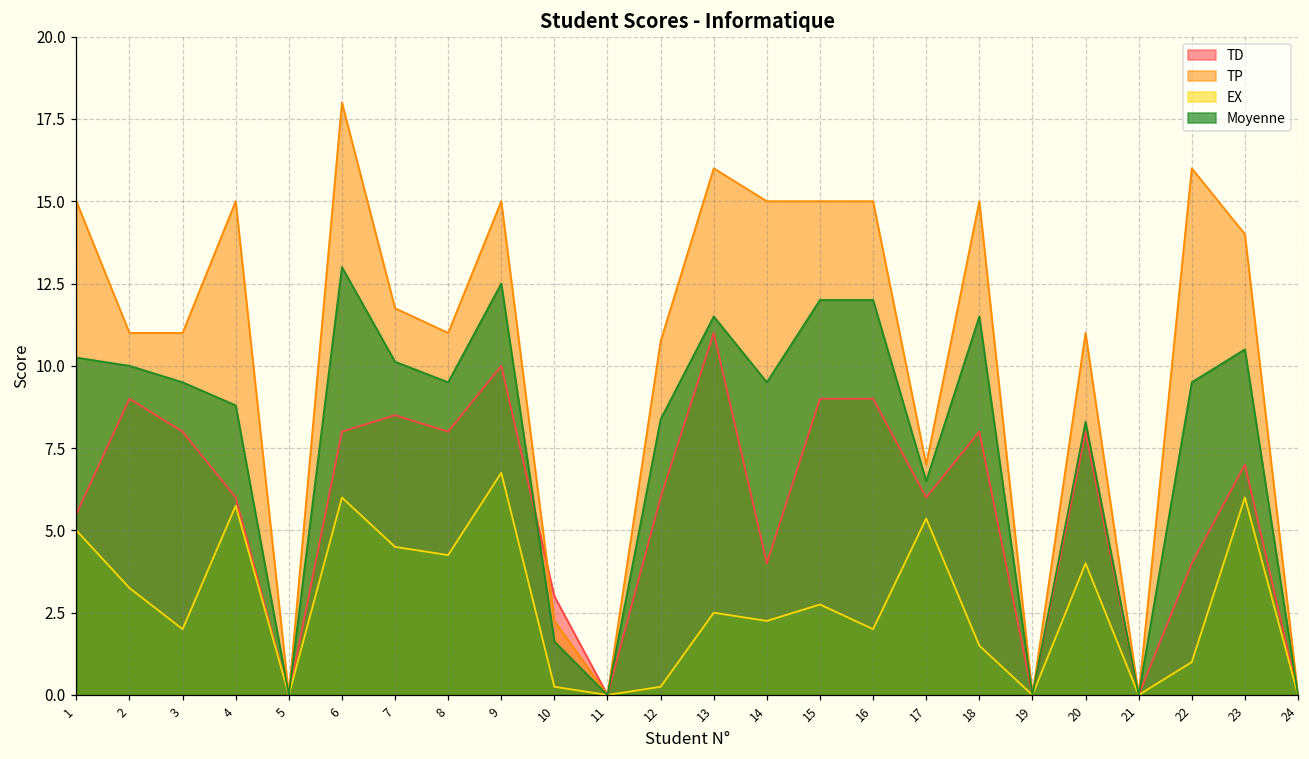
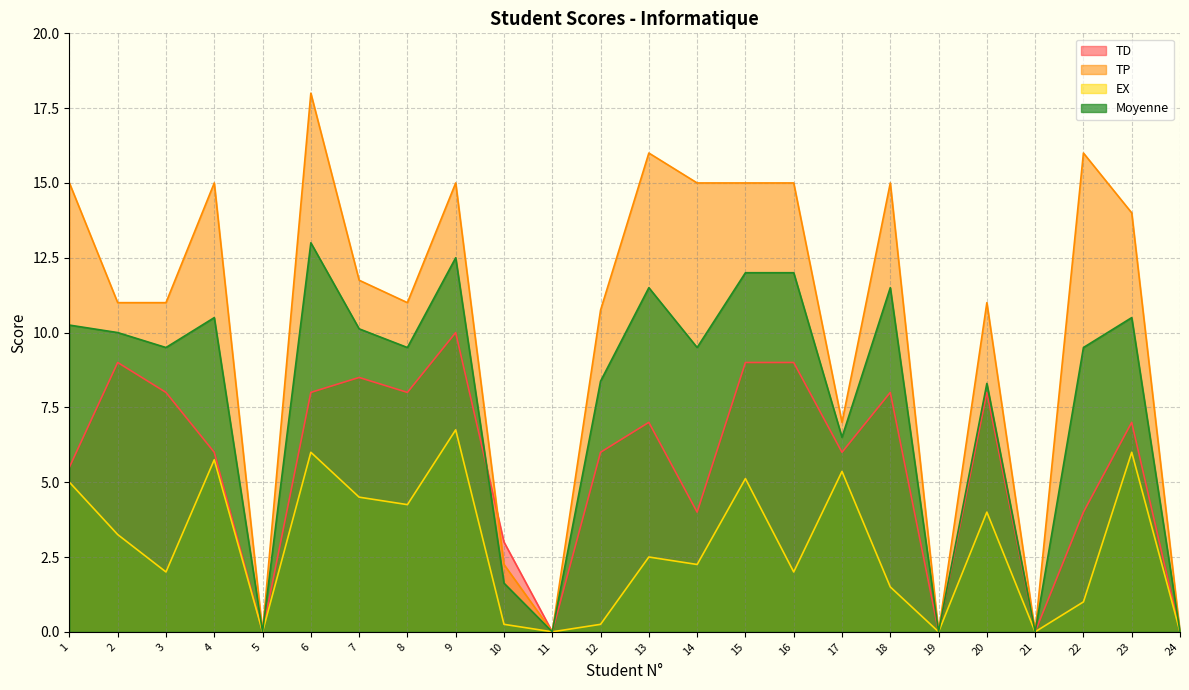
  {
    "TD": {
      "1": 5.5,
      "2": 9,
      "3": 8,
      "4": 6,
      "6": 8,
      "7": 8.5,
      "8": 8,
      "9": 10,
      "10": 3,
      "12": 6,
-     "13": 11,
+     "13": 7,
      "14": 4,
      "15": 9,
      "16": 9,
      "17": 6,
      "18": 8,
      "20": 8,
      "22": 4,
      "23": 7
    },
    "TP": {
      "1": 15.0,
      "2": 11.0,
      "3": 11.0,
      "4": 15.0,
      "6": 18.0,
      "7": 11.8,
      "8": 11.0,
      "9": 15.0,
      "10": 2.3,
      "12": 10.8,
      "13": 16.0,
      "14": 15.0,
      "15": 15.0,
      "16": 15.0,
      "17": 7.0,
      "18": 15.0,
      "20": 11.0,
      "22": 16.0,
      "23": 14.0
    },
    "EX": {
      "1": 5.0,
      "2": 3.3,
      "3": 2.0,
      "4": 5.8,
      "6": 6.0,
      "7": 4.5,
      "8": 4.3,
      "9": 6.8,
      "10": 0.3,
      "12": 0.3,
      "13": 2.5,
      "14": 2.3,
-     "15": 2.8,
+     "15": 5.1,
      "16": 2.0,
      "17": 5.4,
      "18": 1.5,
      "20": 4.0,
      "22": 1.0,
      "23": 6.0
    },
    "Moyenne": {
      "1": 10.3,
      "2": 10.0,
      "3": 9.5,
-     "4": 8.8,
+     "4": 10.5,
      "6": 13.0,
      "7": 10.1,
      "8": 9.5,
      "9": 12.5,
      "10": 1.6,
      "12": 8.4,
      "13": 11.5,
      "14": 9.5,
      "15": 12.0,
      "16": 12.0,
      "17": 6.5,
      "18": 11.5,
      "20": 8.3,
      "22": 9.5,
      "23": 10.5
    }
  }
